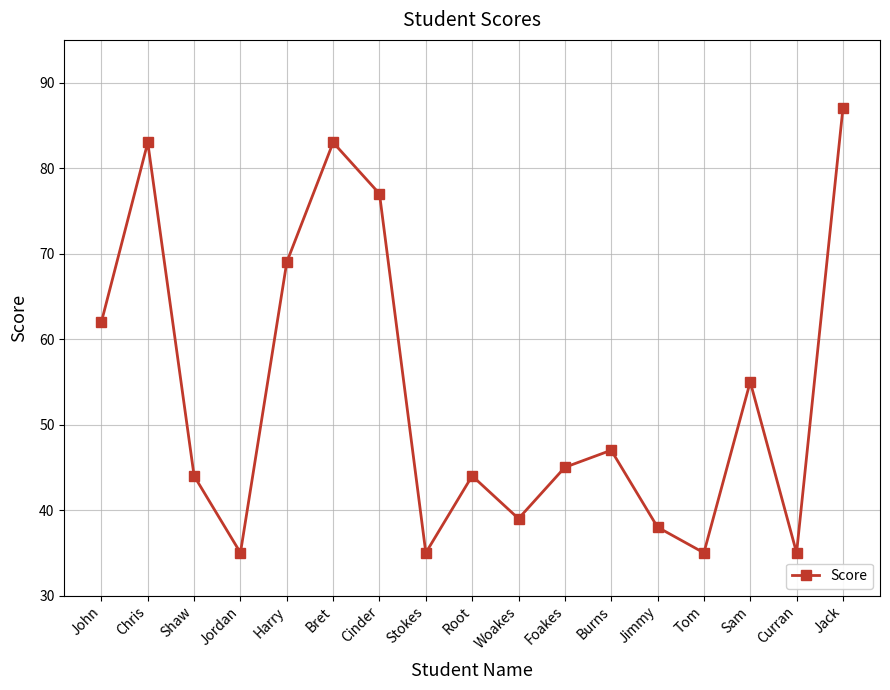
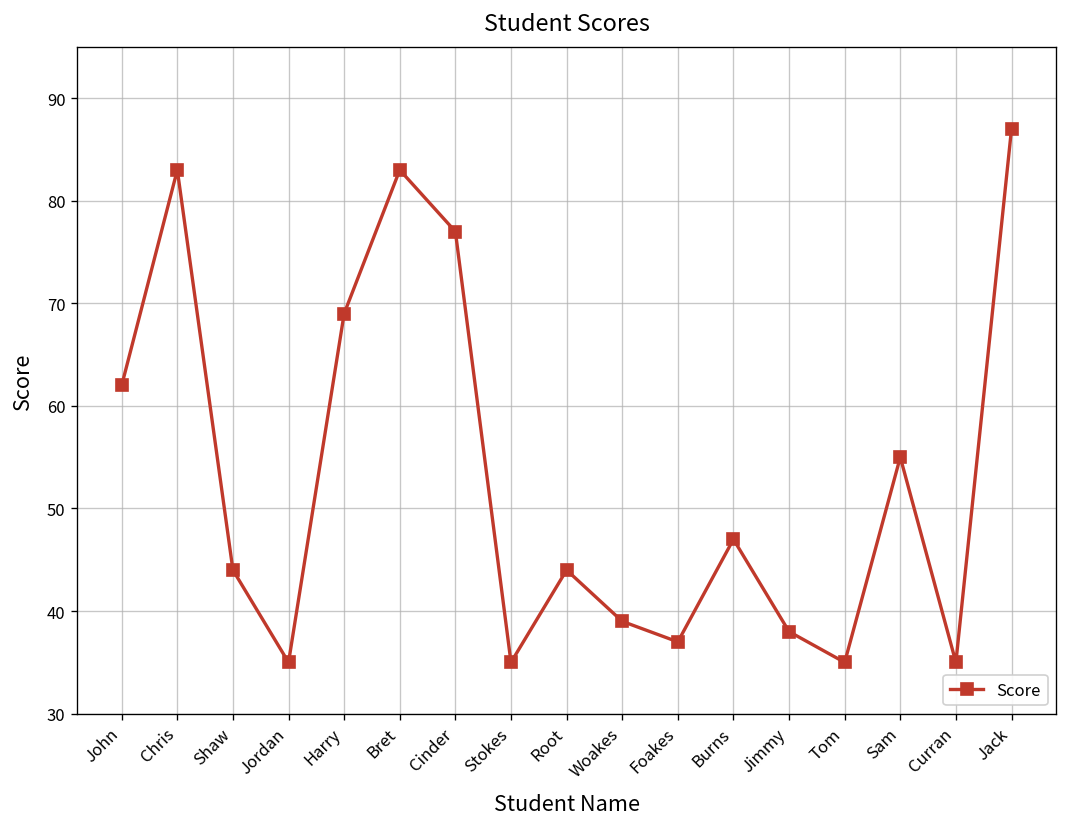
  {
    "John": 62,
    "Chris": 83,
    "Shaw": 44,
    "Jordan": 35,
    "Harry": 69,
    "Bret": 83,
    "Cinder": 77,
    "Stokes": 35,
    "Root": 44,
    "Woakes": 39,
-   "Foakes": 45,
+   "Foakes": 37,
    "Burns": 47,
    "Jimmy": 38,
    "Tom": 35,
    "Sam": 55,
    "Curran": 35,
    "Jack": 87
  }
